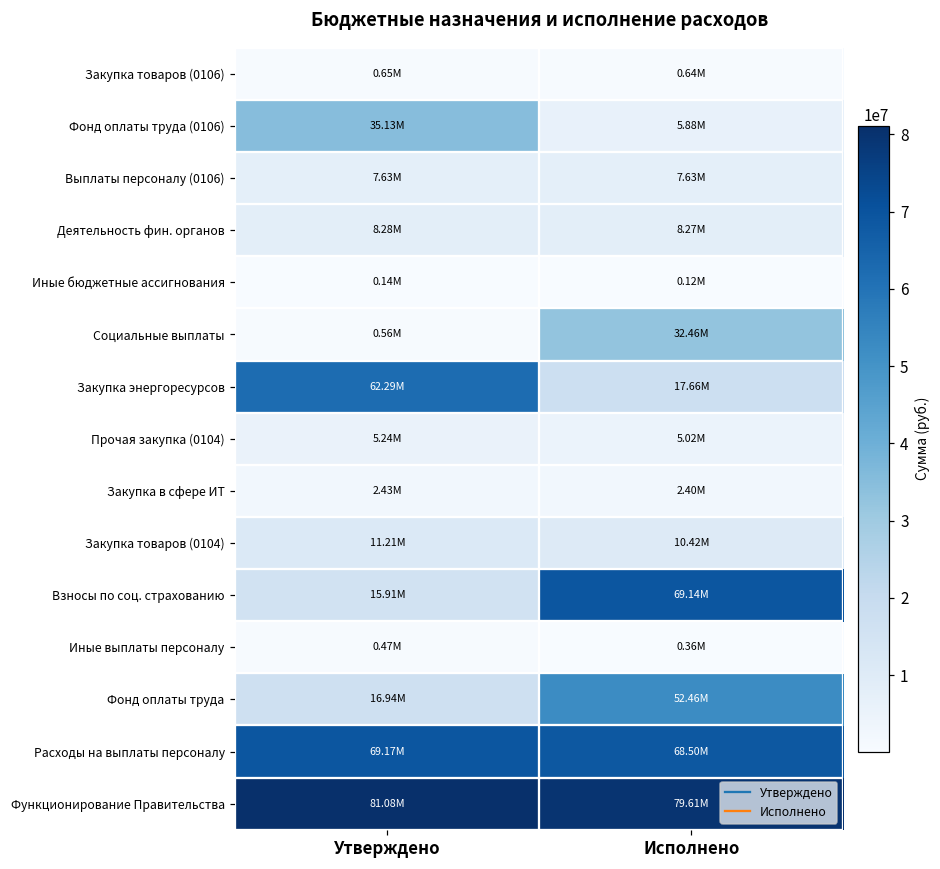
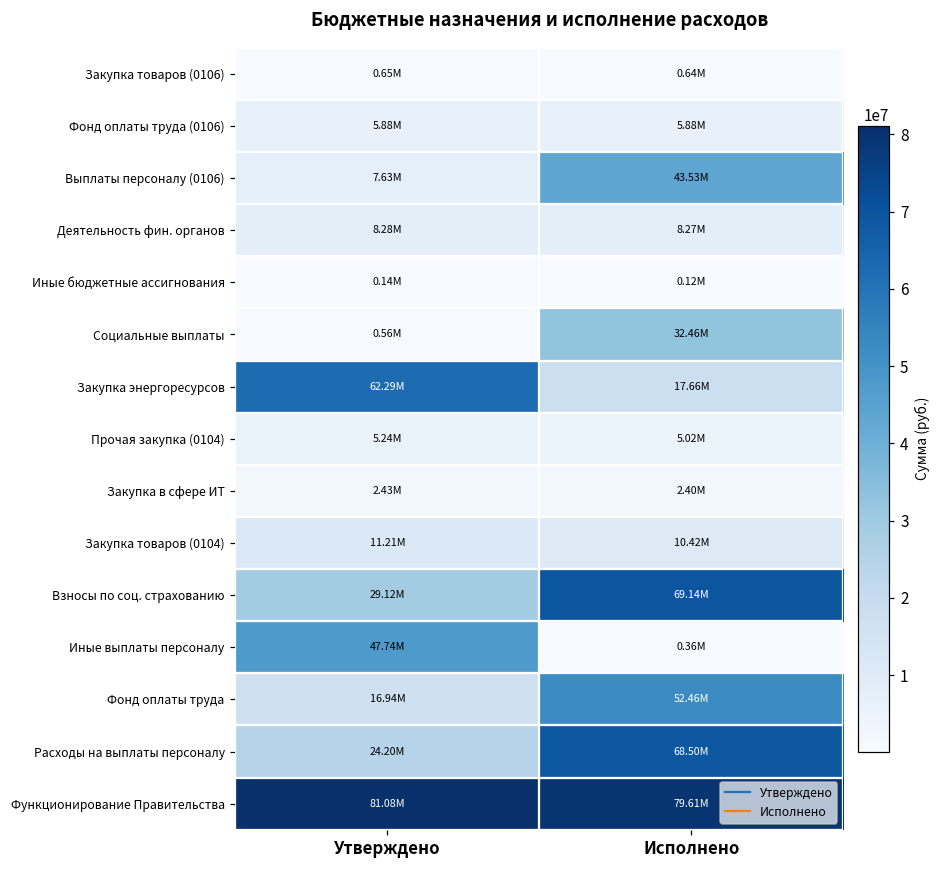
  {
    "Закупка товаров (0106)": {
      "Утверждено": "0.65M",
      "Исполнено": "0.64M"
    },
    "Фонд оплаты труда (0106)": {
-     "Утверждено": "35.13M",
+     "Утверждено": "5.88M",
      "Исполнено": "5.88M"
    },
    "Выплаты персоналу (0106)": {
      "Утверждено": "7.63M",
-     "Исполнено": "7.63M"
+     "Исполнено": "43.53M"
    },
    "Деятельность фин. органов": {
      "Утверждено": "8.28M",
      "Исполнено": "8.27M"
    },
    "Иные бюджетные ассигнования": {
      "Утверждено": "0.14M",
      "Исполнено": "0.12M"
    },
    "Социальные выплаты": {
      "Утверждено": "0.56M",
      "Исполнено": "32.46M"
    },
    "Закупка энергоресурсов": {
      "Утверждено": "62.29M",
      "Исполнено": "17.66M"
    },
    "Прочая закупка (0104)": {
      "Утверждено": "5.24M",
      "Исполнено": "5.02M"
    },
    "Закупка в сфере ИТ": {
      "Утверждено": "2.43M",
      "Исполнено": "2.40M"
    },
    "Закупка товаров (0104)": {
      "Утверждено": "11.21M",
      "Исполнено": "10.42M"
    },
    "Взносы по соц. страхованию": {
-     "Утверждено": "15.91M",
+     "Утверждено": "29.12M",
      "Исполнено": "69.14M"
    },
    "Иные выплаты персоналу": {
-     "Утверждено": "0.47M",
+     "Утверждено": "47.74M",
      "Исполнено": "0.36M"
    },
    "Фонд оплаты труда": {
      "Утверждено": "16.94M",
      "Исполнено": "52.46M"
    },
    "Расходы на выплаты персоналу": {
-     "Утверждено": "69.17M",
+     "Утверждено": "24.20M",
      "Исполнено": "68.50M"
    },
    "Функционирование Правительства": {
      "Утверждено": "81.08M",
      "Исполнено": "79.61M"
    }
  }
